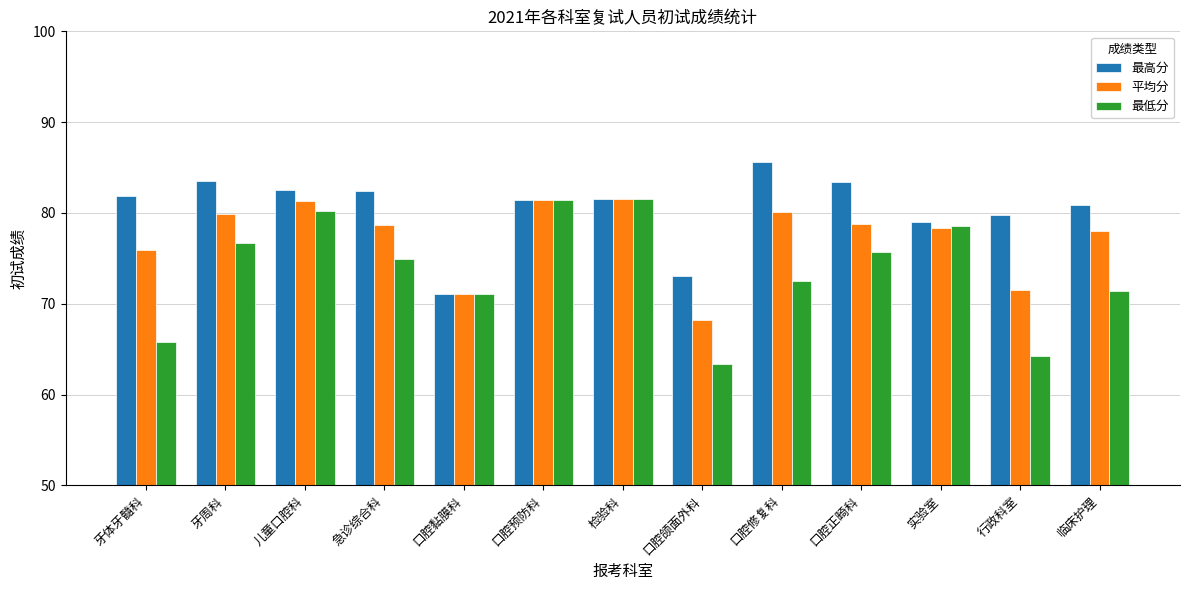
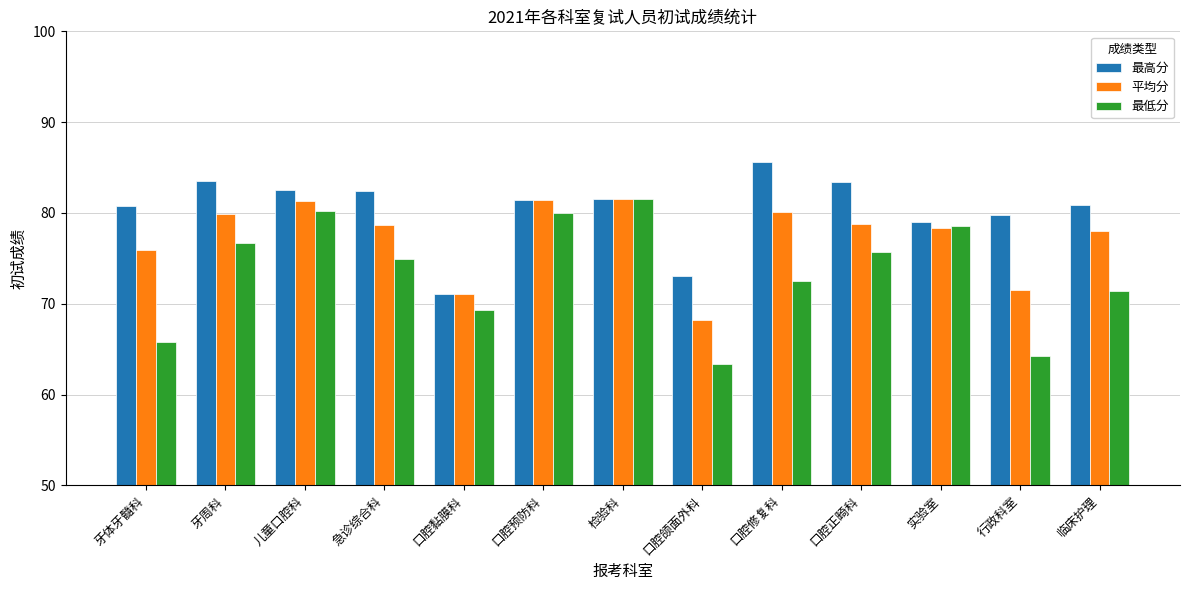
  {
    "最高分": {
-     "牙体牙髓科": 82,
+     "牙体牙髓科": 81,
      "牙周科": 83,
      "儿童口腔科": 83,
      "急诊综合科": 82,
      "口腔黏膜科": 71,
      "口腔预防科": 81,
      "检验科": 82,
      "口腔颌面外科": 73,
      "口腔修复科": 86,
      "口腔正畸科": 83,
      "实验室": 79,
      "行政科室": 80,
      "临床护理": 81
    },
    "平均分": {
      "牙体牙髓科": 76,
      "牙周科": 80,
      "儿童口腔科": 81,
      "急诊综合科": 79,
      "口腔黏膜科": 71,
      "口腔预防科": 81,
      "检验科": 82,
      "口腔颌面外科": 68,
      "口腔修复科": 80,
      "口腔正畸科": 79,
      "实验室": 78,
      "行政科室": 72,
      "临床护理": 78
    },
    "最低分": {
      "牙体牙髓科": 66,
      "牙周科": 77,
      "儿童口腔科": 80,
      "急诊综合科": 75,
-     "口腔黏膜科": 71,
-     "口腔预防科": 81,
+     "口腔黏膜科": 69,
+     "口腔预防科": 80,
      "检验科": 82,
      "口腔颌面外科": 63,
      "口腔修复科": 73,
      "口腔正畸科": 76,
      "实验室": 79,
      "行政科室": 64,
      "临床护理": 71
    }
  }
